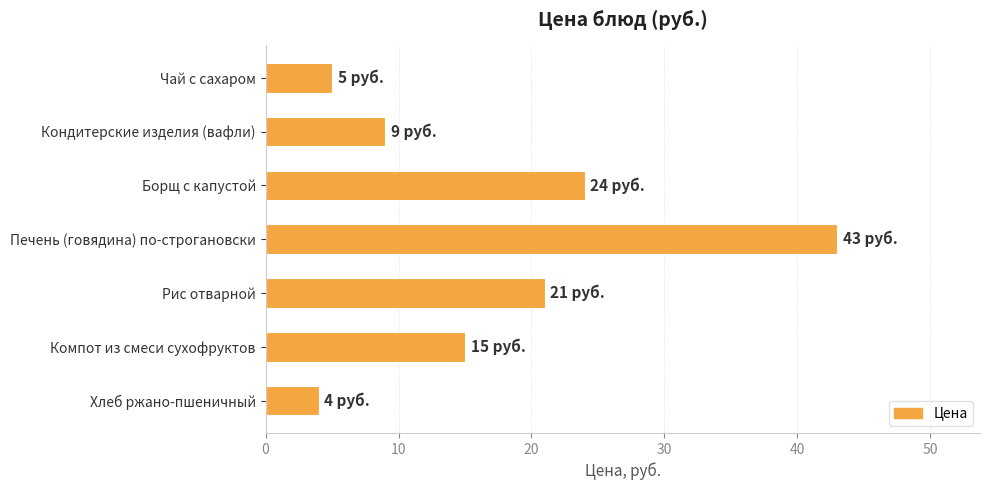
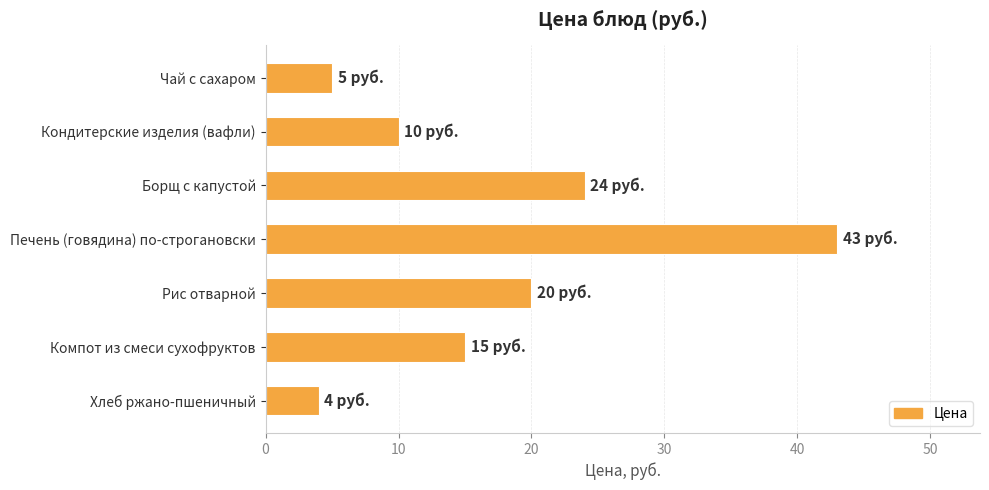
  {
    "Чай с сахаром": 5,
-   "Кондитерские изделия (вафли)": 9,
+   "Кондитерские изделия (вафли)": 10,
    "Борщ с капустой": 24,
    "Печень (говядина) по-строгановски": 43,
-   "Рис отварной": 21,
+   "Рис отварной": 20,
    "Компот из смеси сухофруктов": 15,
    "Хлеб ржано-пшеничный": 4
  }
